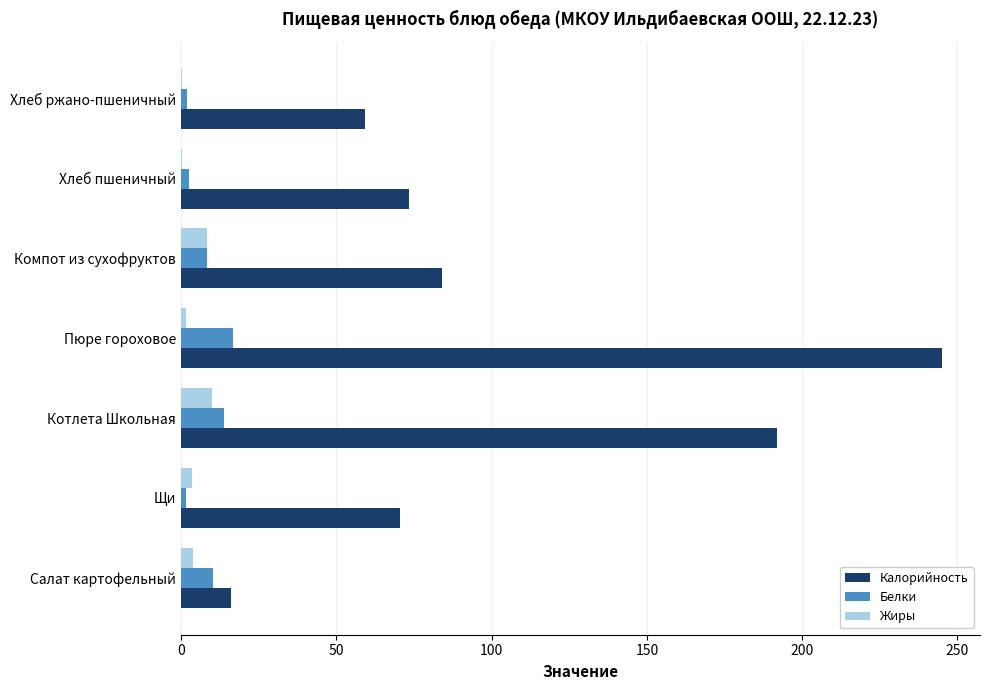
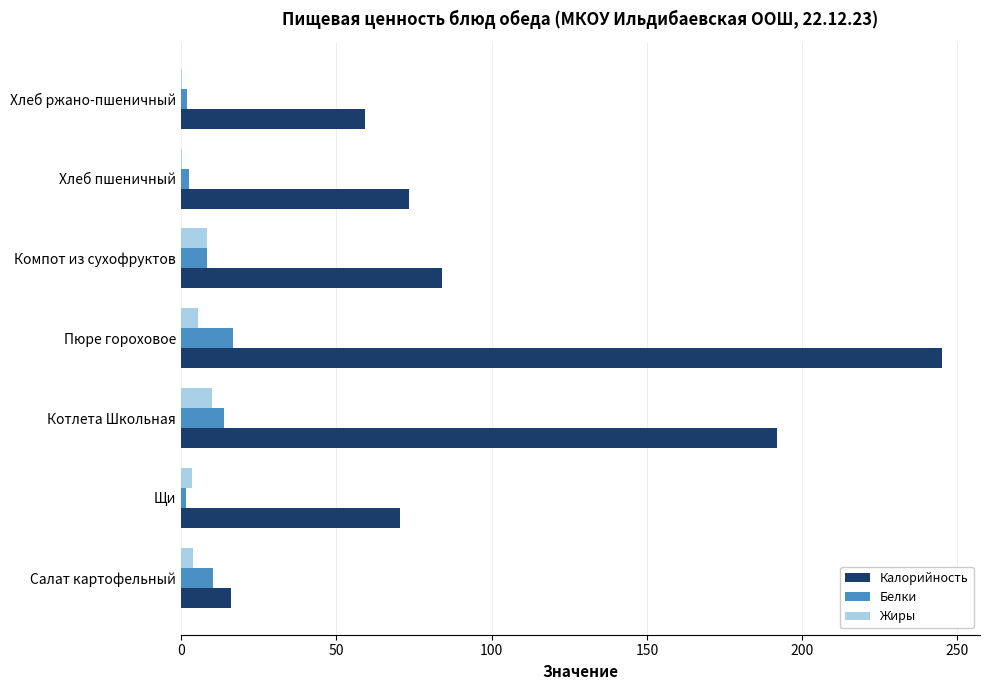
  {
    "Калорийность": {
      "Хлеб ржано-пшеничный": 59,
      "Хлеб пшеничный": 74,
      "Компот из сухофруктов": 84,
      "Пюре гороховое": 245,
      "Котлета Школьная": 192,
      "Щи": 70,
      "Салат картофельный": 16
    },
    "Белки": {
      "Хлеб ржано-пшеничный": 2,
      "Хлеб пшеничный": 3,
      "Компот из сухофруктов": 9,
      "Пюре гороховое": 17,
      "Котлета Школьная": 14,
      "Щи": 2,
      "Салат картофельный": 10
    },
    "Жиры": {
      "Компот из сухофруктов": 8,
-     "Пюре гороховое": 2,
+     "Пюре гороховое": 6,
      "Котлета Школьная": 10,
      "Щи": 3,
      "Салат картофельный": 4
    }
  }
